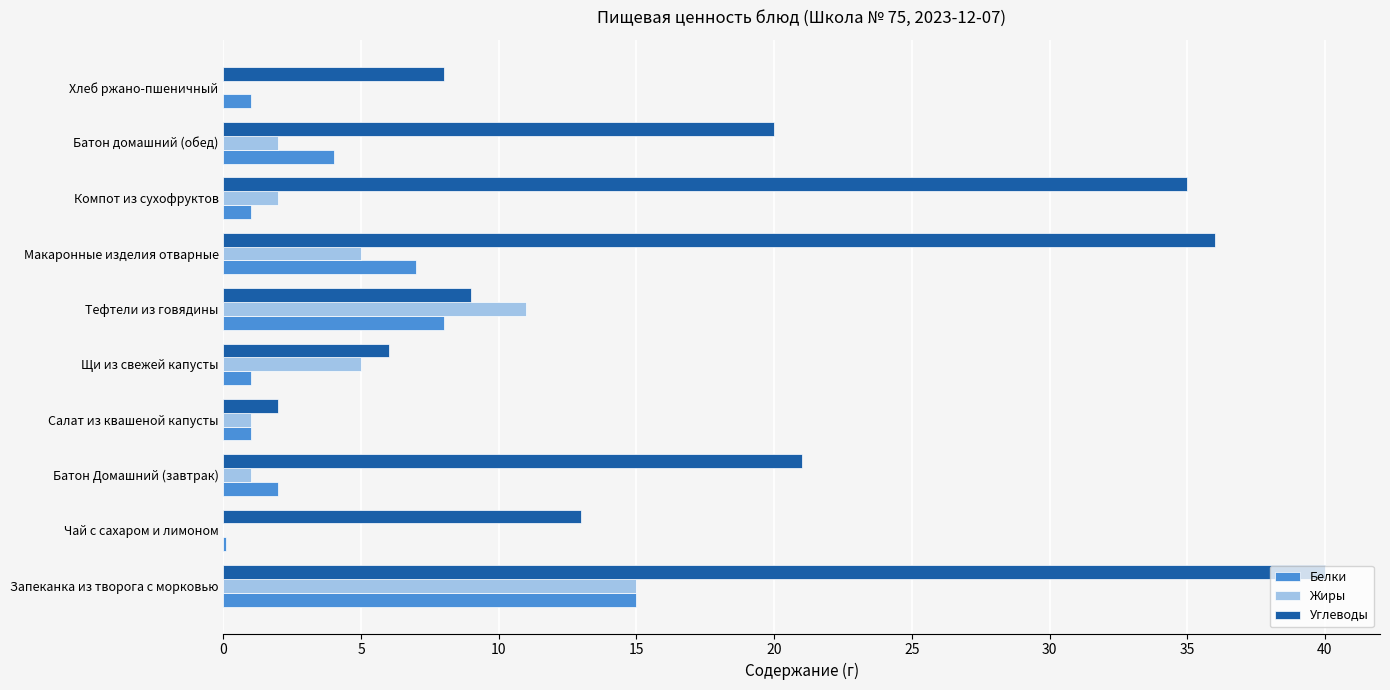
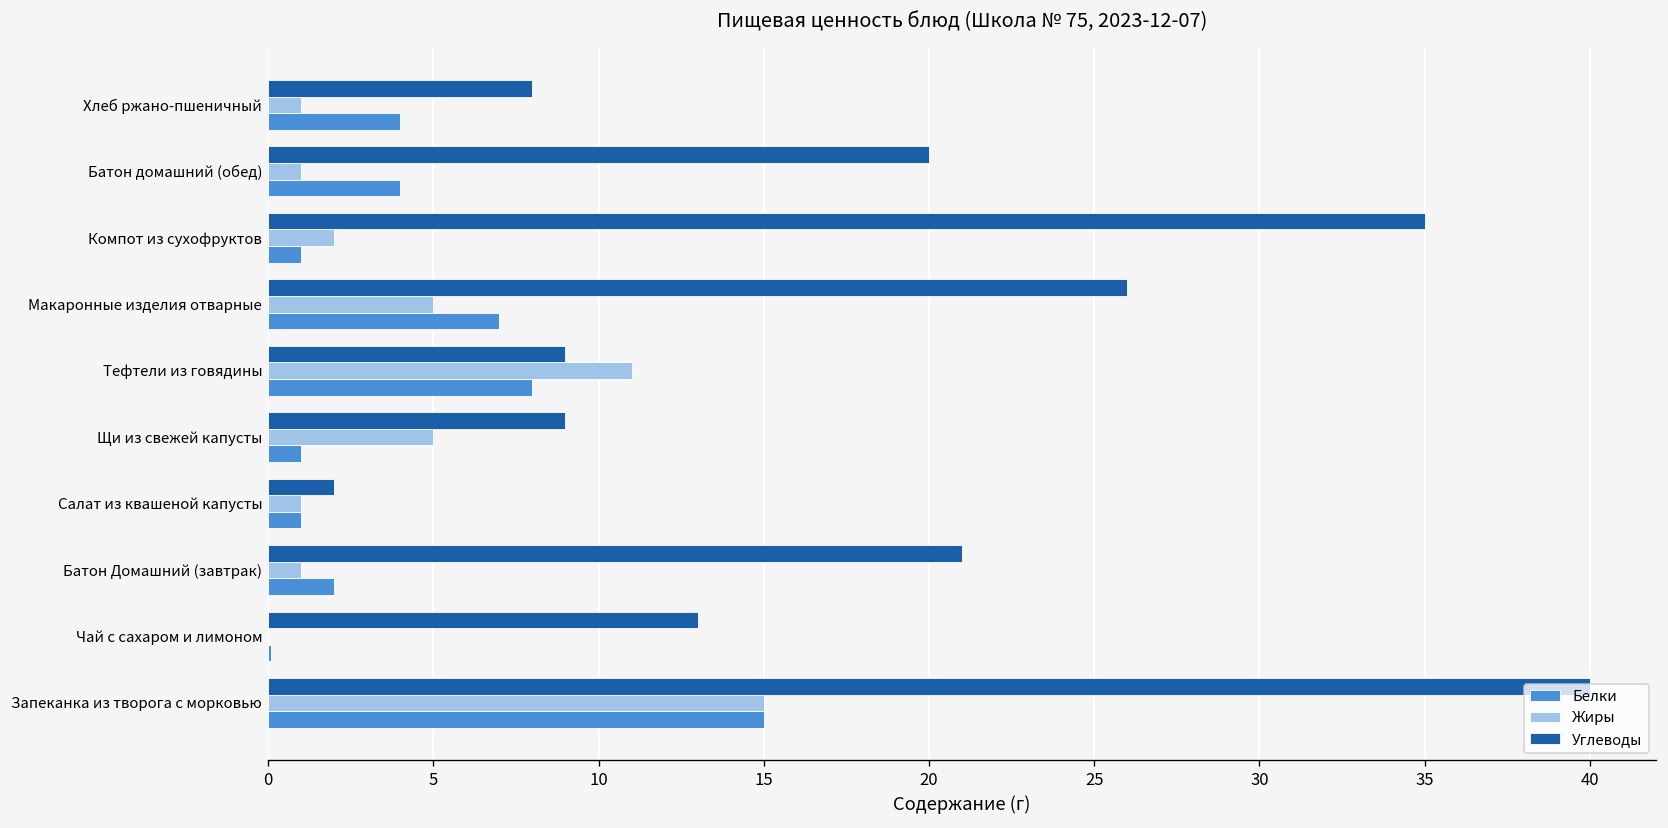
  {
    "Белки": {
-     "Хлеб ржано-пшеничный": 1,
+     "Хлеб ржано-пшеничный": 4,
      "Батон домашний (обед)": 4,
      "Компот из сухофруктов": 1,
      "Макаронные изделия отварные": 7,
      "Тефтели из говядины": 8,
      "Щи из свежей капусты": 1,
      "Салат из квашеной капусты": 1,
      "Батон Домашний (завтрак)": 2,
      "Чай с сахаром и лимоном": 0.1,
      "Запеканка из творога с морковью": 15
    },
    "Жиры": {
-     "Хлеб ржано-пшеничный": 0,
-     "Батон домашний (обед)": 2,
+     "Хлеб ржано-пшеничный": 1,
+     "Батон домашний (обед)": 1,
      "Компот из сухофруктов": 2,
      "Макаронные изделия отварные": 5,
      "Тефтели из говядины": 11,
      "Щи из свежей капусты": 5,
      "Салат из квашеной капусты": 1,
      "Батон Домашний (завтрак)": 1,
      "Чай с сахаром и лимоном": 0,
      "Запеканка из творога с морковью": 15
    },
    "Углеводы": {
      "Хлеб ржано-пшеничный": 8,
      "Батон домашний (обед)": 20,
      "Компот из сухофруктов": 35,
-     "Макаронные изделия отварные": 36,
+     "Макаронные изделия отварные": 26,
      "Тефтели из говядины": 9,
-     "Щи из свежей капусты": 6,
+     "Щи из свежей капусты": 9,
      "Салат из квашеной капусты": 2,
      "Батон Домашний (завтрак)": 21,
      "Чай с сахаром и лимоном": 13
    }
  }
